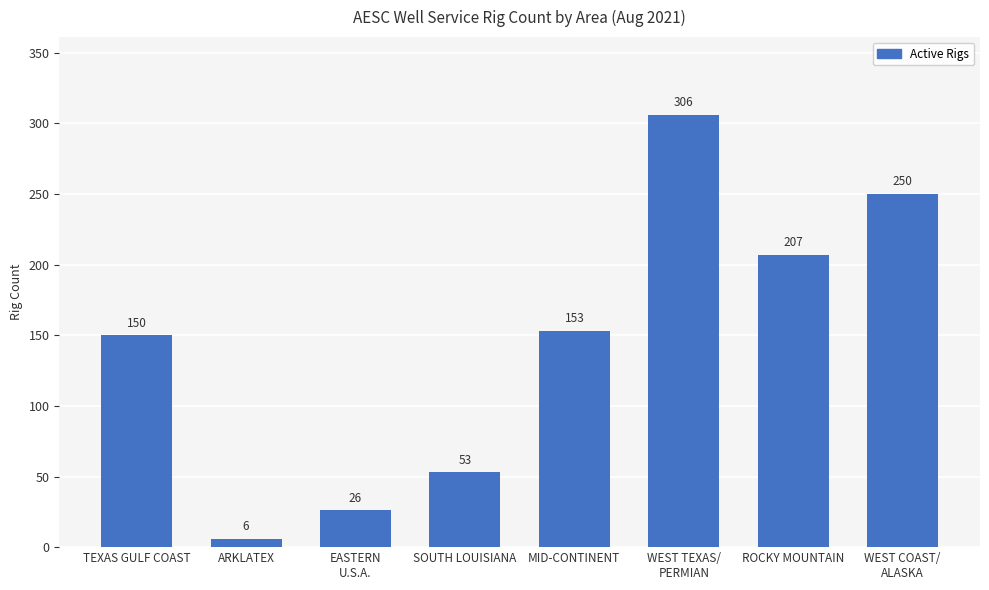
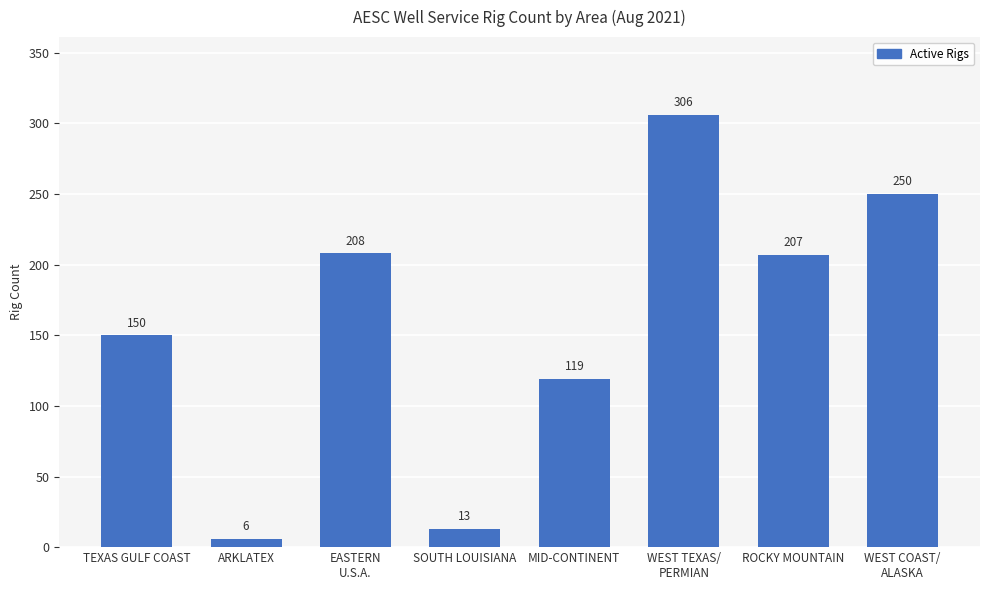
  {
    "TEXAS GULF COAST": 150,
    "ARKLATEX": 6,
-   "EASTERN U.S.A.": 26,
-   "SOUTH LOUISIANA": 53,
-   "MID-CONTINENT": 153,
+   "EASTERN U.S.A.": 208,
+   "SOUTH LOUISIANA": 13,
+   "MID-CONTINENT": 119,
    "WEST TEXAS/ PERMIAN": 306,
    "ROCKY MOUNTAIN": 207,
    "WEST COAST/ ALASKA": 250
  }
